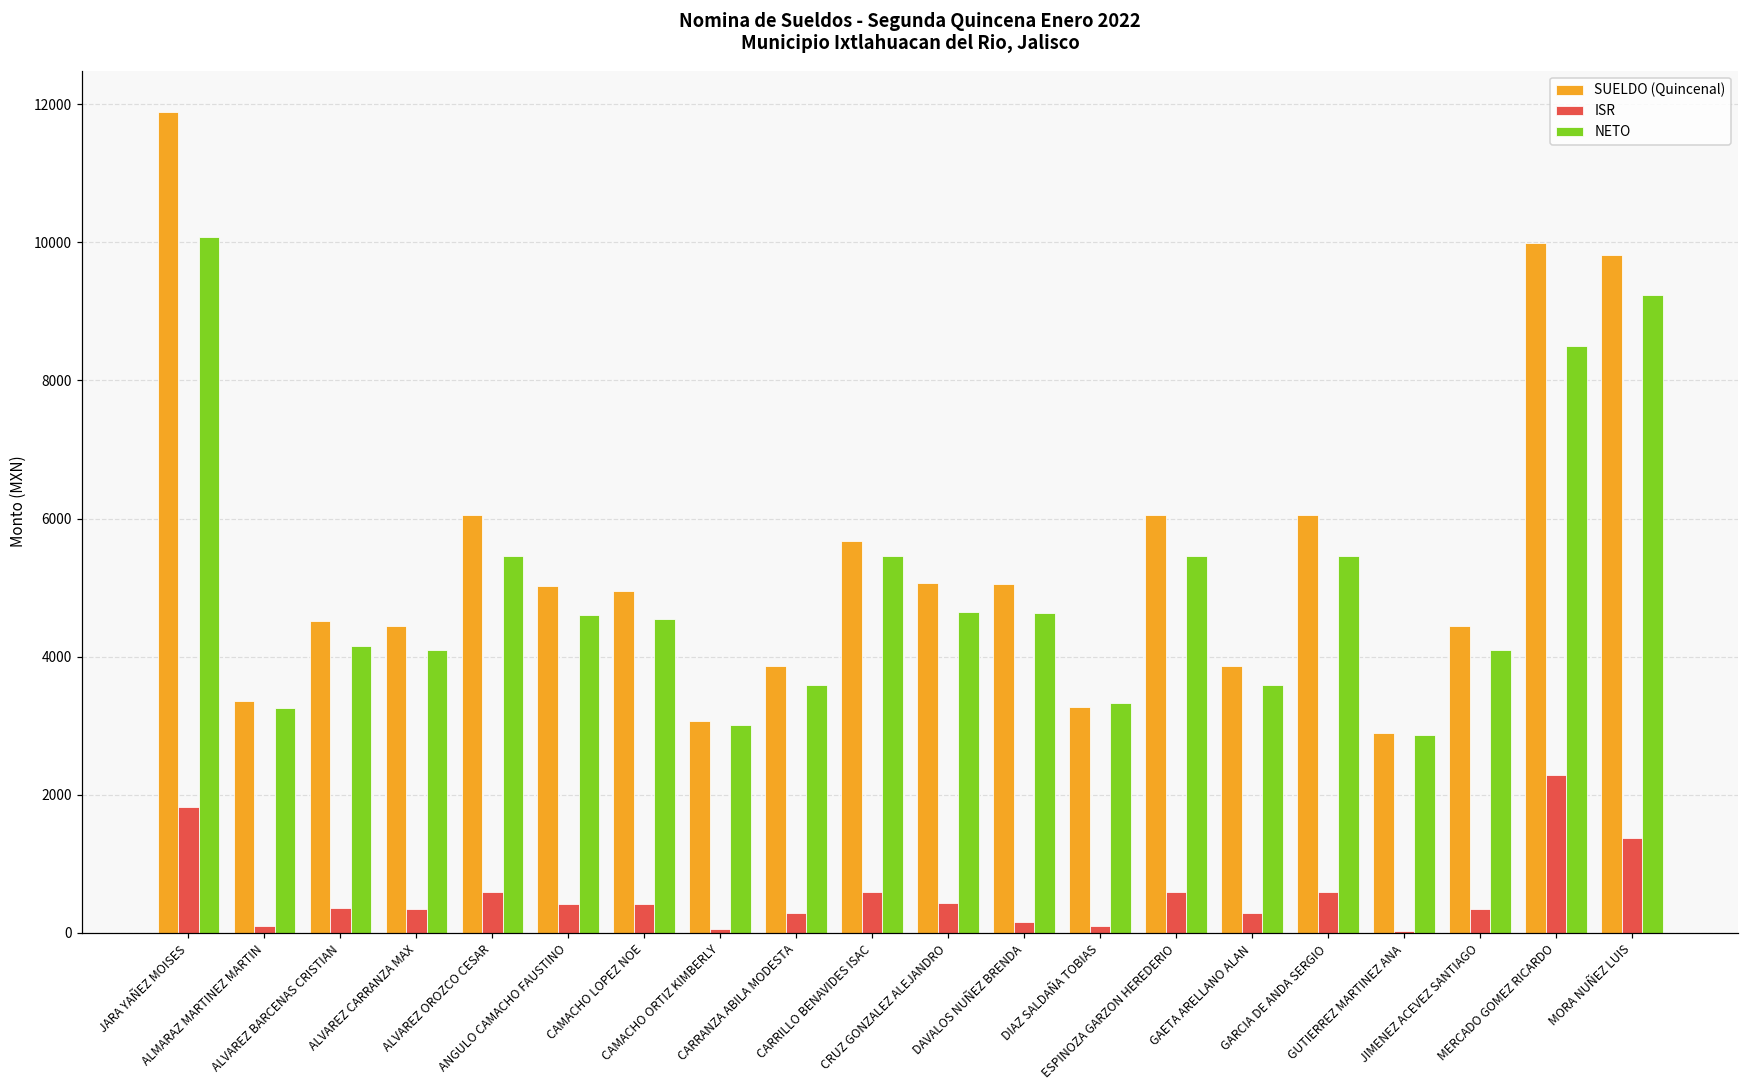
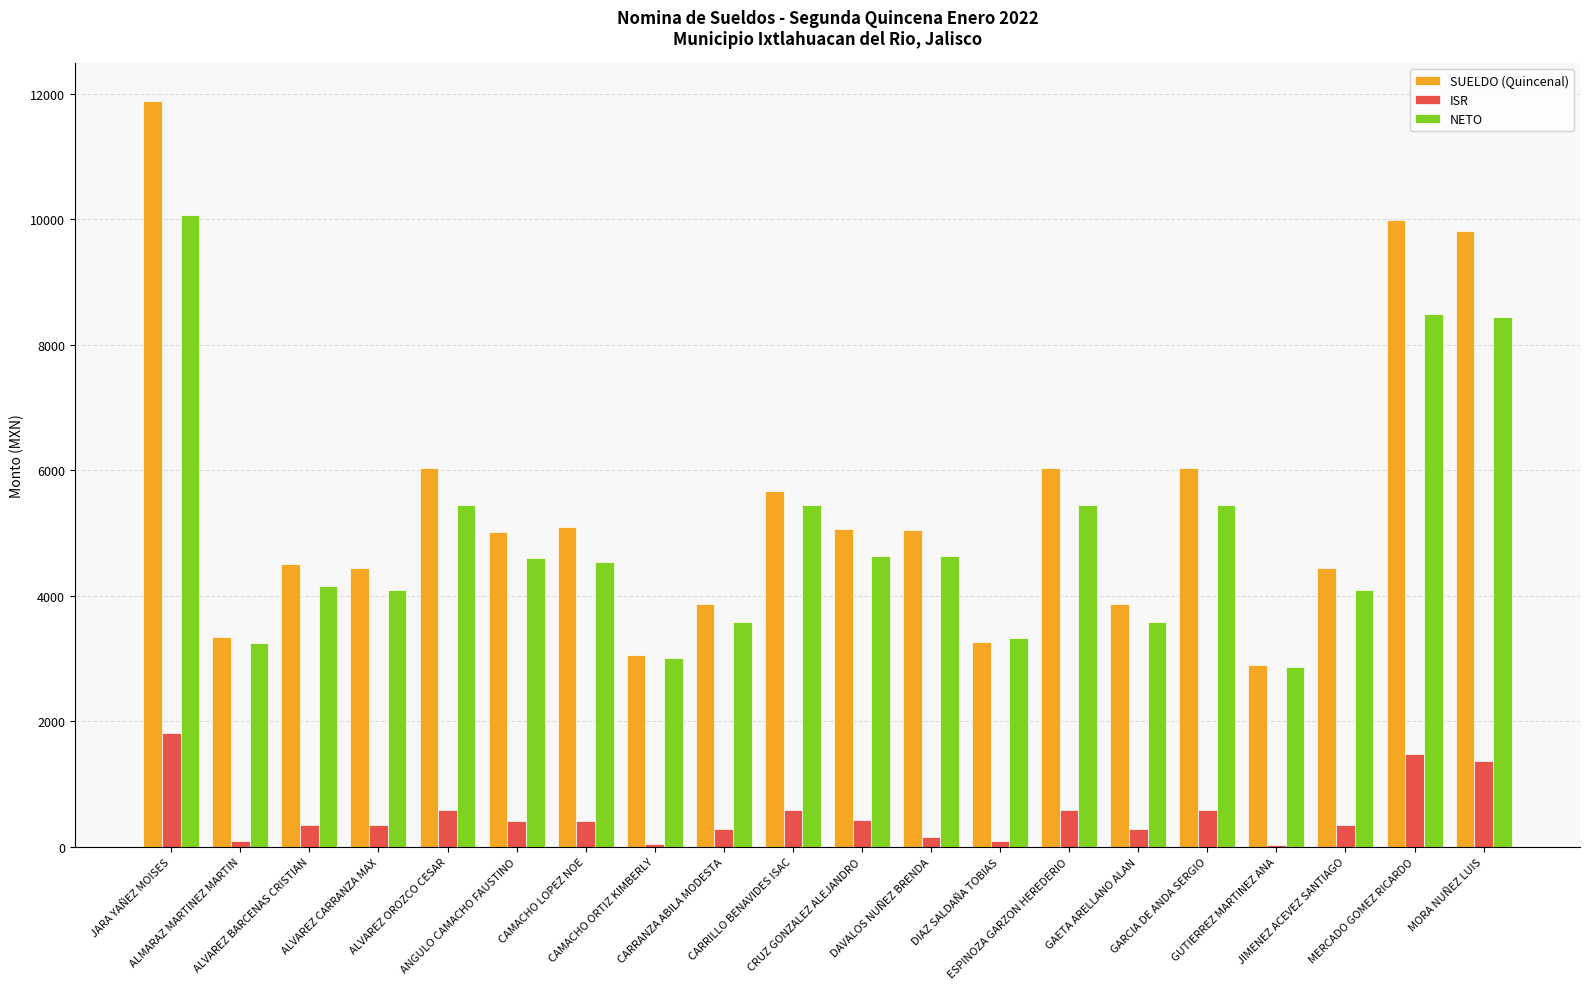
  {
    "SUELDO (Quincenal)": {
      "JARA YAÑEZ MOISES": 11900,
      "ALMARAZ MARTINEZ MARTIN": 3400,
      "ALVAREZ BARCENAS CRISTIAN": 4500,
      "ALVAREZ CARRANZA MAX": 4400,
      "ALVAREZ OROZCO CESAR": 6000,
      "ANGULO CAMACHO FAUSTINO": 5000,
-     "CAMACHO LOPEZ NOE": 4900,
+     "CAMACHO LOPEZ NOE": 5100,
      "CAMACHO ORTIZ KIMBERLY": 3100,
      "CARRANZA ABILA MODESTA": 3900,
      "CARRILLO BENAVIDES ISAC": 5700,
      "CRUZ GONZALEZ ALEJANDRO": 5100,
      "DAVALOS NUÑEZ BRENDA": 5100,
      "DIAZ SALDAÑA TOBIAS": 3300,
      "ESPINOZA GARZON HEREDERIO": 6000,
      "GAETA ARELLANO ALAN": 3900,
      "GARCIA DE ANDA SERGIO": 6000,
      "GUTIERREZ MARTINEZ ANA": 2900,
      "JIMENEZ ACEVEZ SANTIAGO": 4400,
      "MERCADO GOMEZ RICARDO": 10000,
      "MORA NUÑEZ LUIS": 9800
    },
    "ISR": {
      "JARA YAÑEZ MOISES": 1800,
      "ALMARAZ MARTINEZ MARTIN": 100,
      "ALVAREZ BARCENAS CRISTIAN": 400,
      "ALVAREZ CARRANZA MAX": 300,
      "ALVAREZ OROZCO CESAR": 600,
      "ANGULO CAMACHO FAUSTINO": 400,
      "CAMACHO LOPEZ NOE": 400,
      "CAMACHO ORTIZ KIMBERLY": 0,
      "CARRANZA ABILA MODESTA": 300,
      "CARRILLO BENAVIDES ISAC": 600,
      "CRUZ GONZALEZ ALEJANDRO": 400,
      "DAVALOS NUÑEZ BRENDA": 200,
      "DIAZ SALDAÑA TOBIAS": 100,
      "ESPINOZA GARZON HEREDERIO": 600,
      "GAETA ARELLANO ALAN": 300,
      "GARCIA DE ANDA SERGIO": 600,
      "JIMENEZ ACEVEZ SANTIAGO": 300,
-     "MERCADO GOMEZ RICARDO": 2300,
+     "MERCADO GOMEZ RICARDO": 1500,
      "MORA NUÑEZ LUIS": 1400
    },
    "NETO": {
      "JARA YAÑEZ MOISES": 10100,
      "ALMARAZ MARTINEZ MARTIN": 3300,
      "ALVAREZ BARCENAS CRISTIAN": 4200,
      "ALVAREZ CARRANZA MAX": 4100,
      "ALVAREZ OROZCO CESAR": 5500,
      "ANGULO CAMACHO FAUSTINO": 4600,
      "CAMACHO LOPEZ NOE": 4500,
      "CAMACHO ORTIZ KIMBERLY": 3000,
      "CARRANZA ABILA MODESTA": 3600,
      "CARRILLO BENAVIDES ISAC": 5500,
      "CRUZ GONZALEZ ALEJANDRO": 4600,
      "DAVALOS NUÑEZ BRENDA": 4600,
      "DIAZ SALDAÑA TOBIAS": 3300,
      "ESPINOZA GARZON HEREDERIO": 5500,
      "GAETA ARELLANO ALAN": 3600,
      "GARCIA DE ANDA SERGIO": 5500,
      "GUTIERREZ MARTINEZ ANA": 2900,
      "JIMENEZ ACEVEZ SANTIAGO": 4100,
      "MERCADO GOMEZ RICARDO": 8500,
-     "MORA NUÑEZ LUIS": 9200
+     "MORA NUÑEZ LUIS": 8400
    }
  }
